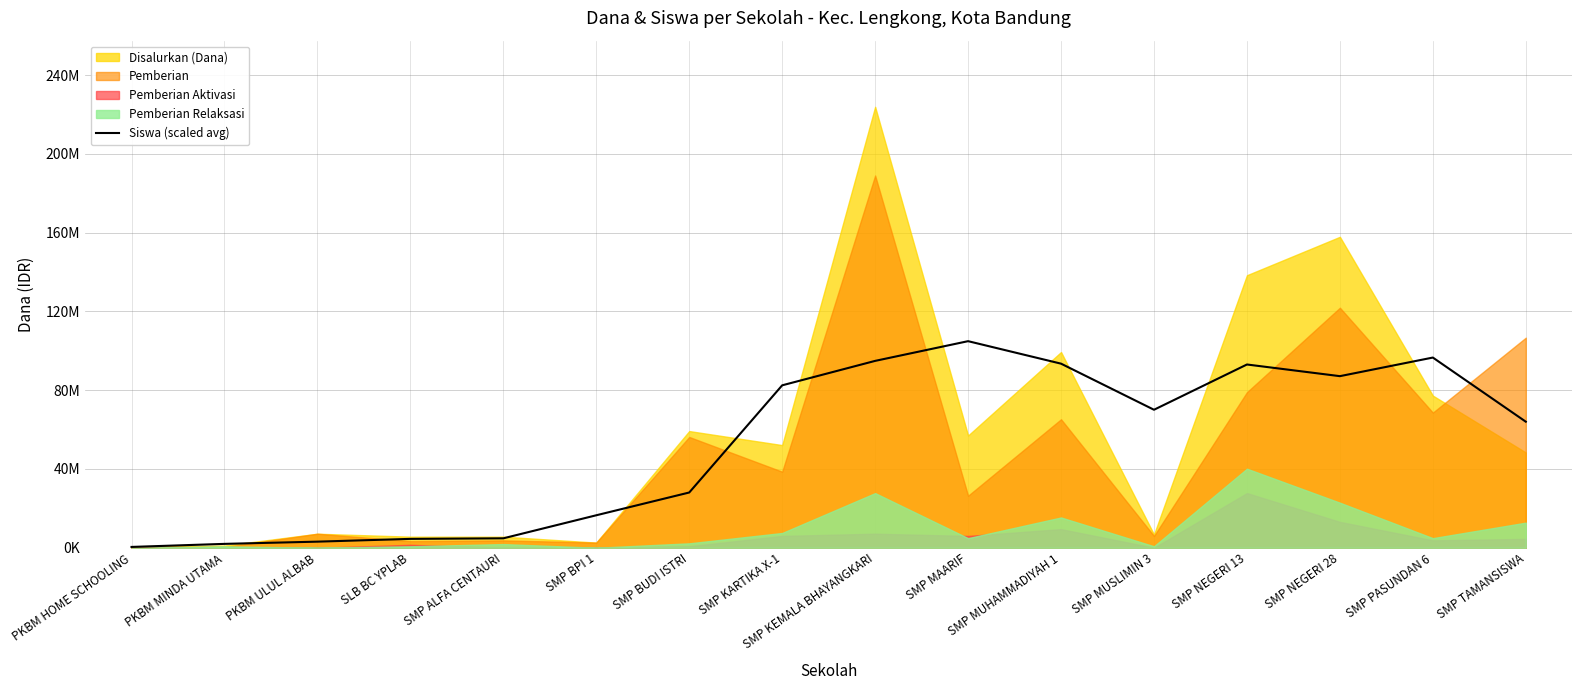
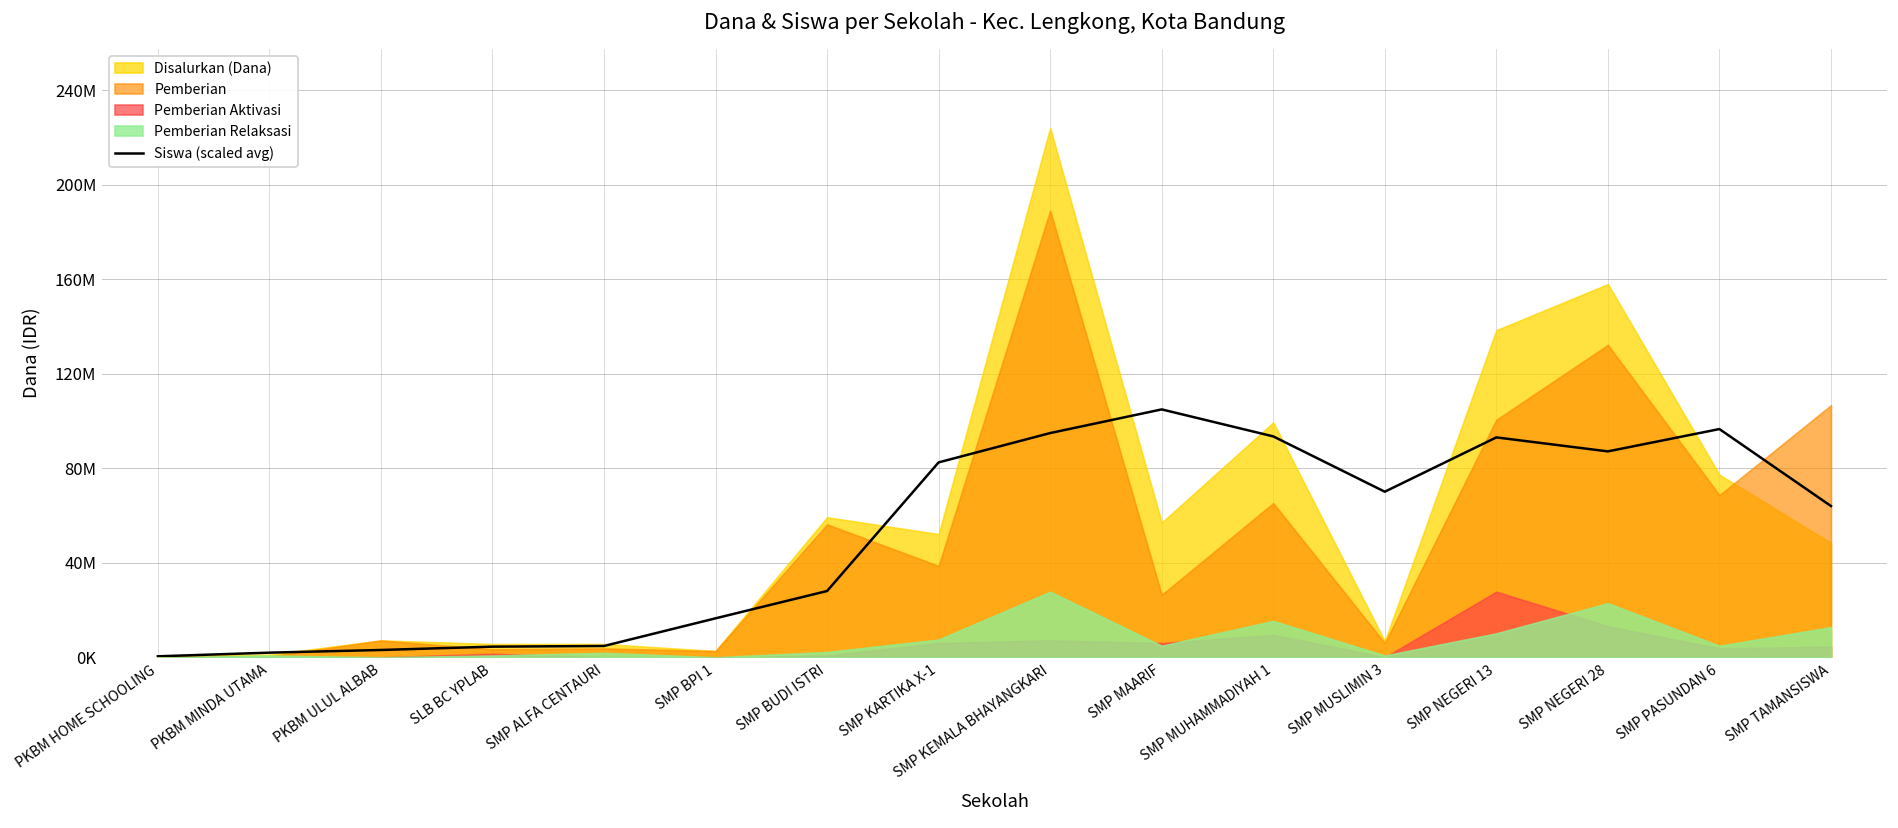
  {
    "Siswa (scaled avg)": {
      "PKBM ULUL ALBAB": 3000000,
      "SMP BPI 1": 16000000,
      "SMP BUDI ISTRI": 28000000,
      "SMP KARTIKA X-1": 82000000,
      "SMP KEMALA BHAYANGKARI": 95000000,
      "SMP MAARIF": 105000000,
      "SMP MUHAMMADIYAH 1": 93000000,
      "SMP MUSLIMIN 3": 70000000,
      "SMP NEGERI 13": 93000000,
      "SMP NEGERI 28": 87000000,
      "SMP PASUNDAN 6": 97000000,
      "SMP TAMANSISWA": 64000000
    },
    "Disalurkan (Dana)": {
      "SMP BUDI ISTRI": 59000000,
      "SMP KARTIKA X-1": 52000000,
      "SMP KEMALA BHAYANGKARI": 224000000,
      "SMP MAARIF": 57000000,
      "SMP MUHAMMADIYAH 1": 99000000,
      "SMP NEGERI 13": 138000000,
      "SMP NEGERI 28": 158000000,
      "SMP PASUNDAN 6": 77000000,
      "SMP TAMANSISWA": 48000000
    },
    "Pemberian": {
      "SMP BUDI ISTRI": 56000000,
      "SMP KARTIKA X-1": 39000000,
      "SMP KEMALA BHAYANGKARI": 189000000,
      "SMP MAARIF": 26000000,
      "SMP MUHAMMADIYAH 1": 65000000,
-     "SMP NEGERI 13": 79000000,
-     "SMP NEGERI 28": 122000000,
+     "SMP NEGERI 13": 101000000,
+     "SMP NEGERI 28": 132000000,
      "SMP PASUNDAN 6": 69000000,
      "SMP TAMANSISWA": 107000000
    },
    "Pemberian Aktivasi": {
      "SMP ALFA CENTAURI": 0,
      "SMP KARTIKA X-1": 6000000,
      "SMP KEMALA BHAYANGKARI": 7000000,
      "SMP MUHAMMADIYAH 1": 9000000,
      "SMP NEGERI 13": 28000000,
      "SMP NEGERI 28": 13000000,
      "SMP TAMANSISWA": 5000000
    },
    "Pemberian Relaksasi": {
      "SMP ALFA CENTAURI": 2000000,
      "SMP BUDI ISTRI": 2000000,
      "SMP KARTIKA X-1": 8000000,
      "SMP KEMALA BHAYANGKARI": 28000000,
      "SMP MUHAMMADIYAH 1": 15000000,
-     "SMP NEGERI 13": 40000000,
+     "SMP NEGERI 13": 10000000,
      "SMP NEGERI 28": 23000000,
      "SMP TAMANSISWA": 13000000
    }
  }
